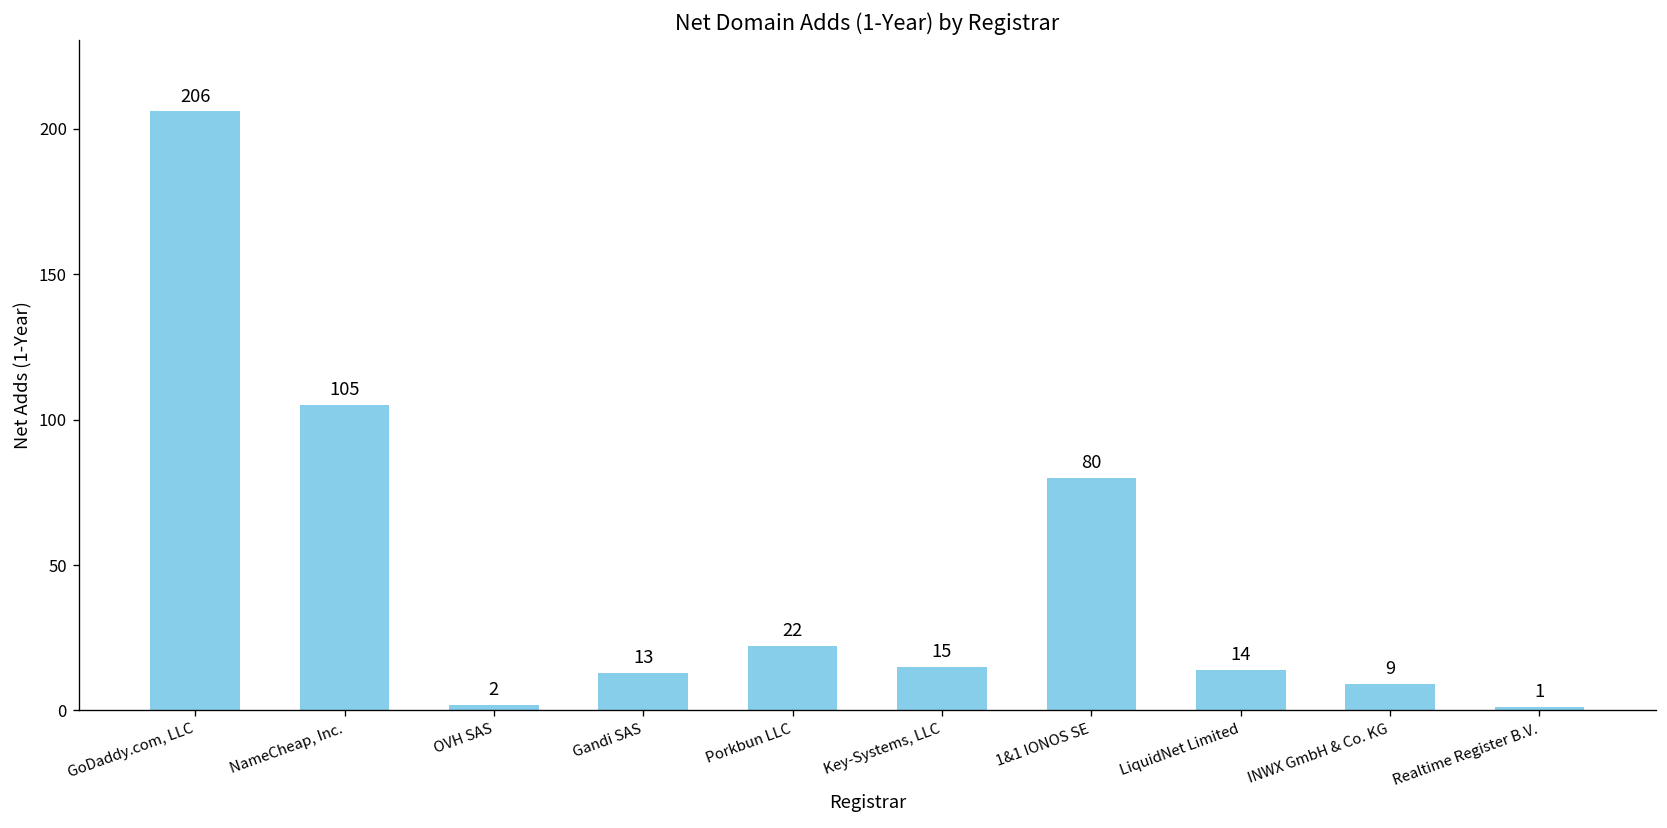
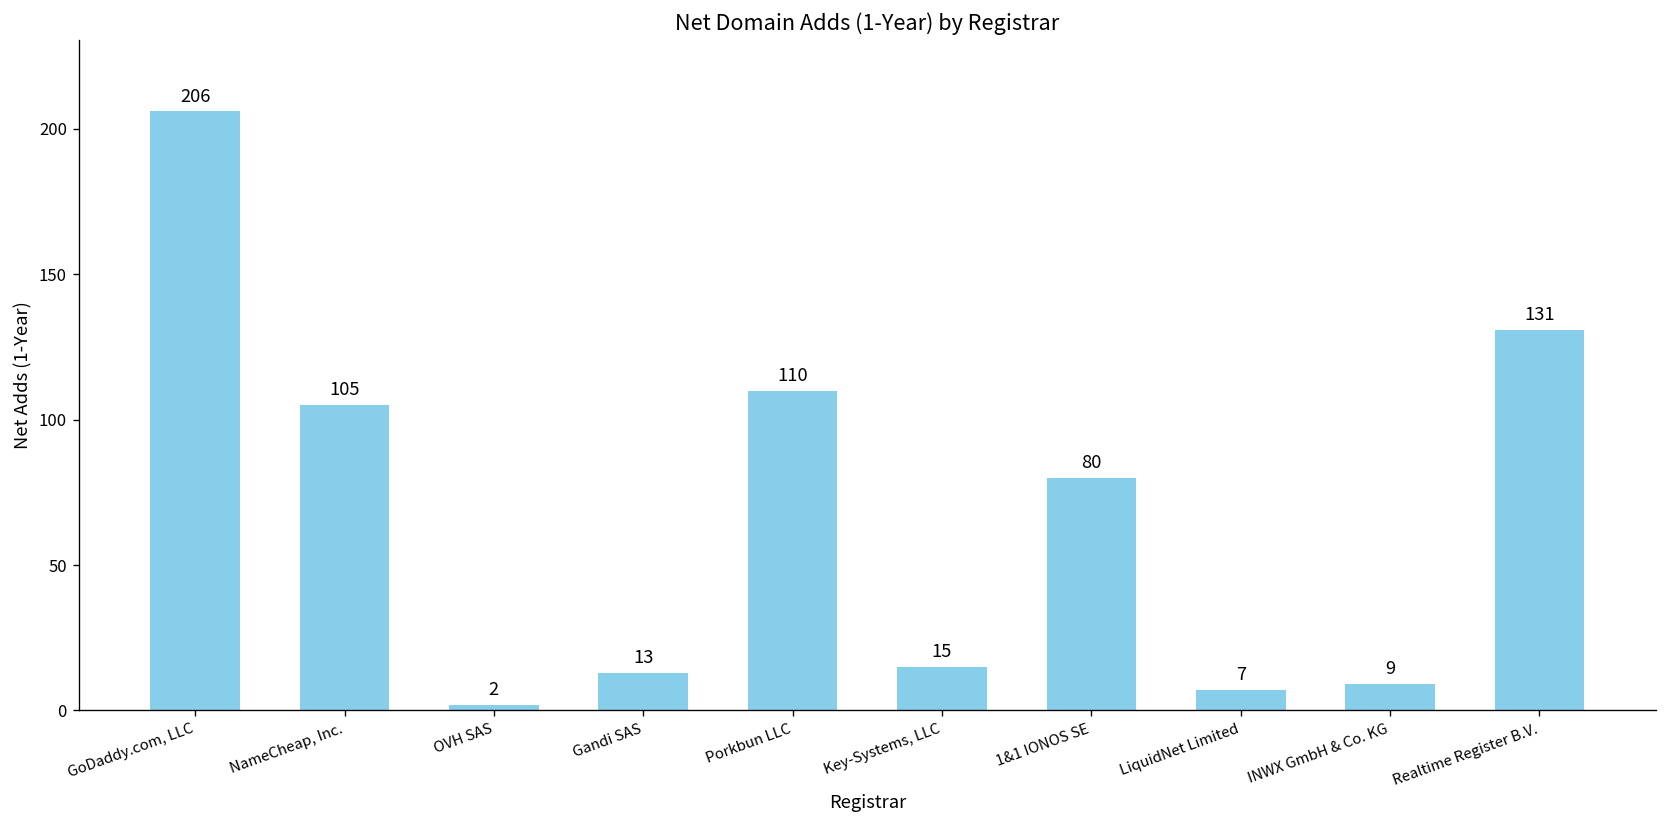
  {
    "GoDaddy.com, LLC": 206,
    "NameCheap, Inc.": 105,
    "OVH SAS": 2,
    "Gandi SAS": 13,
-   "Porkbun LLC": 22,
+   "Porkbun LLC": 110,
    "Key-Systems, LLC": 15,
    "1&1 IONOS SE": 80,
-   "LiquidNet Limited": 14,
+   "LiquidNet Limited": 7,
    "INWX GmbH & Co. KG": 9,
-   "Realtime Register B.V.": 1
+   "Realtime Register B.V.": 131
  }
